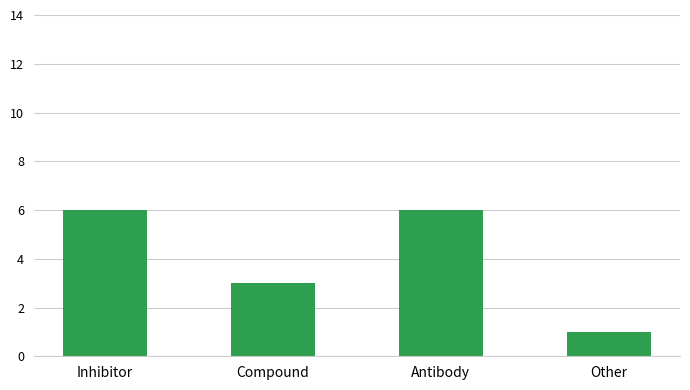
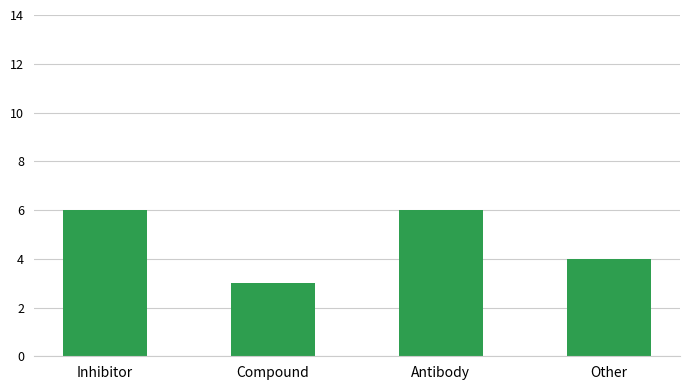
  {
    "Inhibitor": 6,
    "Compound": 3,
    "Antibody": 6,
-   "Other": 1
+   "Other": 4
  }
